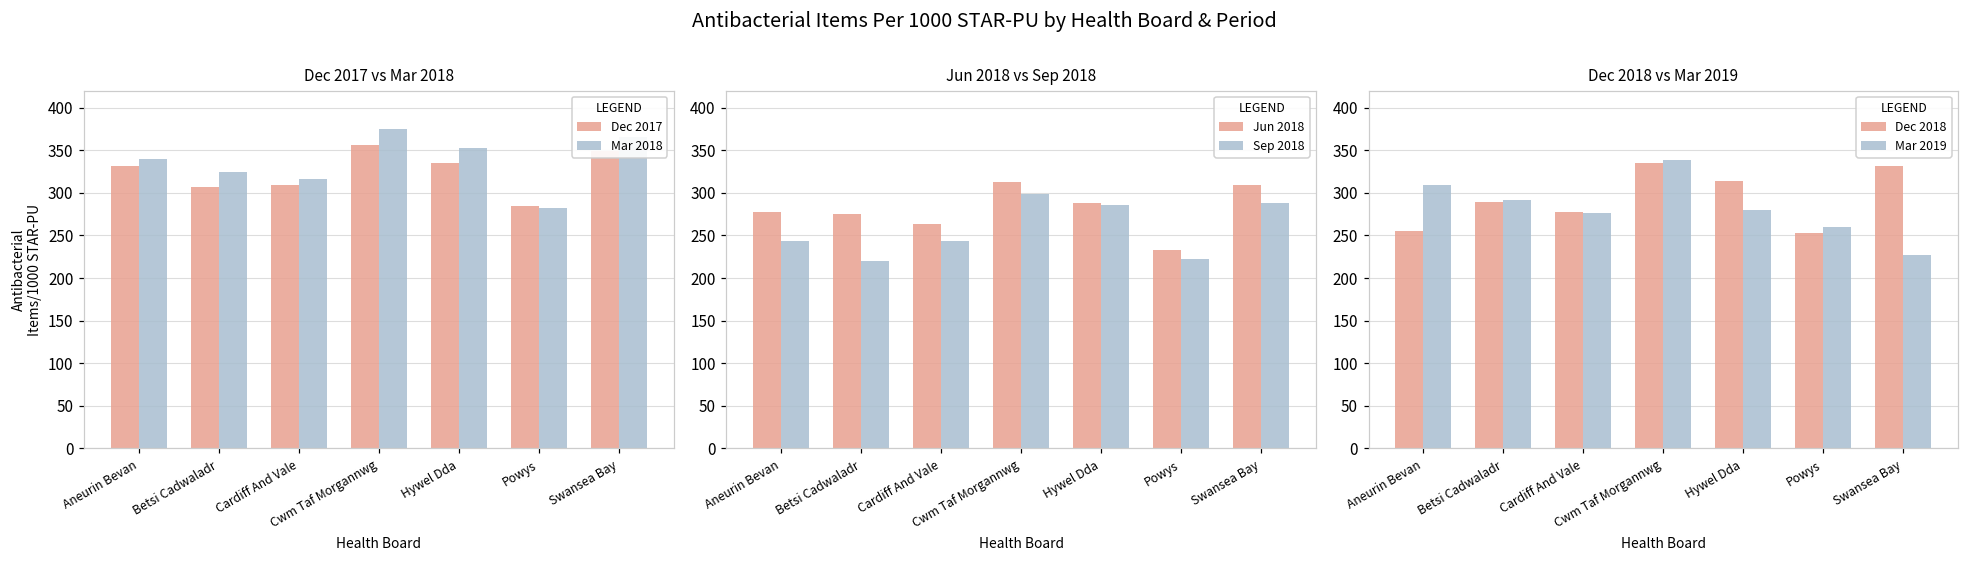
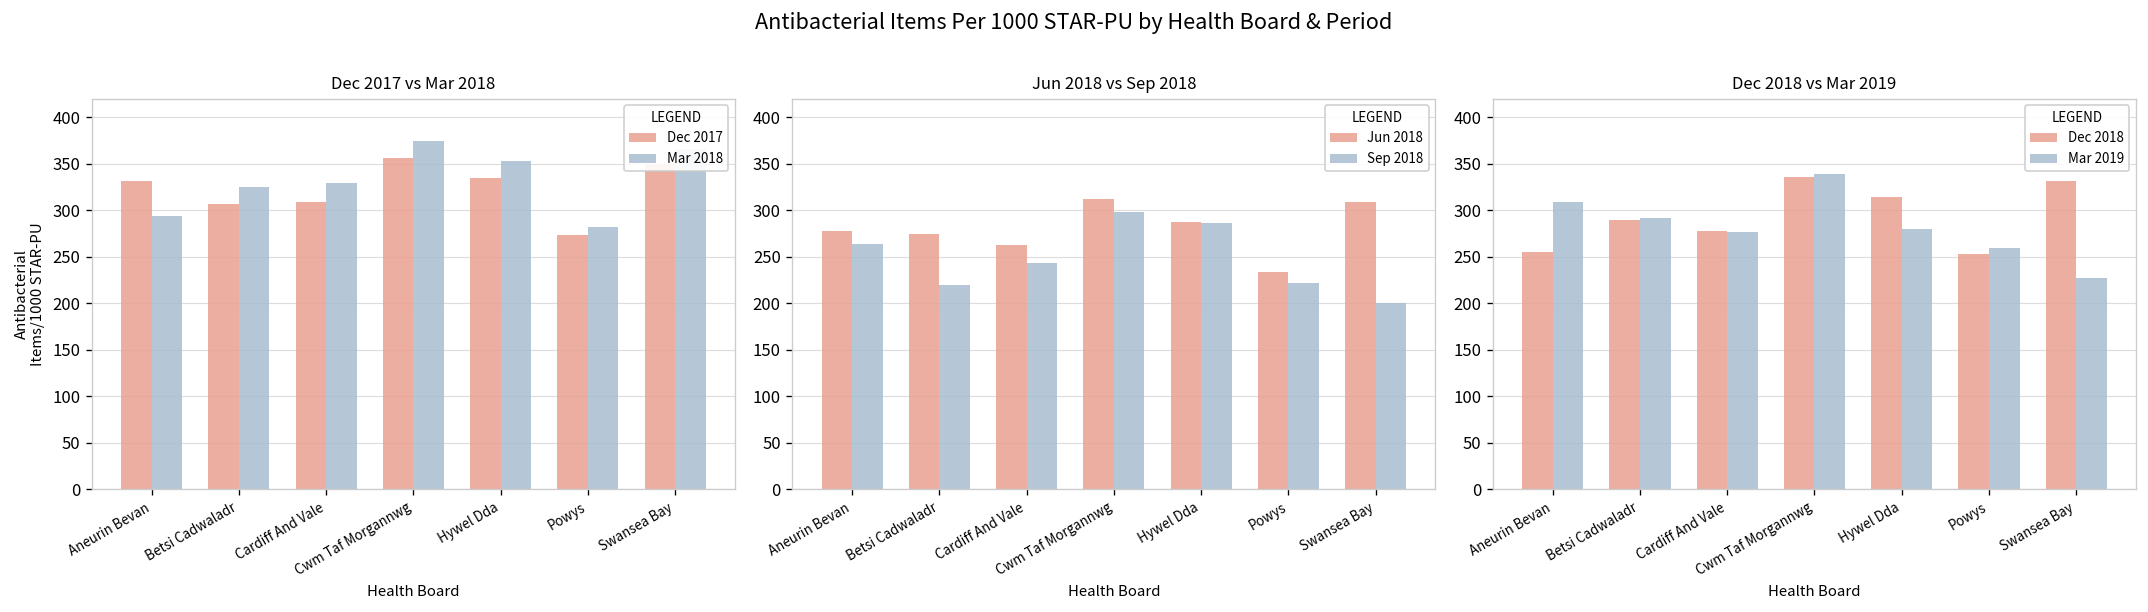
  {
    "Dec 2017 vs Mar 2018": {
      "Dec 2017": {
        "Aneurin Bevan": 330,
        "Betsi Cadwaladr": 310,
        "Cardiff And Vale": 310,
        "Cwm Taf Morgannwg": 360,
        "Hywel Dda": 340,
-       "Powys": 290
+       "Powys": 270
      },
      "Mar 2018": {
-       "Aneurin Bevan": 340,
+       "Aneurin Bevan": 290,
        "Betsi Cadwaladr": 320,
-       "Cardiff And Vale": 320,
+       "Cardiff And Vale": 330,
        "Cwm Taf Morgannwg": 370,
        "Hywel Dda": 350,
        "Powys": 280
      }
    },
    "Jun 2018 vs Sep 2018": {
      "Jun 2018": {
        "Aneurin Bevan": 280,
        "Betsi Cadwaladr": 270,
        "Cardiff And Vale": 260,
        "Cwm Taf Morgannwg": 310,
        "Hywel Dda": 290,
        "Powys": 230,
        "Swansea Bay": 310
      },
      "Sep 2018": {
-       "Aneurin Bevan": 240,
+       "Aneurin Bevan": 260,
        "Betsi Cadwaladr": 220,
        "Cardiff And Vale": 240,
        "Cwm Taf Morgannwg": 300,
        "Hywel Dda": 290,
        "Powys": 220,
-       "Swansea Bay": 290
+       "Swansea Bay": 200
      }
    },
    "Dec 2018 vs Mar 2019": {
      "Dec 2018": {
        "Aneurin Bevan": 260,
        "Betsi Cadwaladr": 290,
        "Cardiff And Vale": 280,
        "Cwm Taf Morgannwg": 340,
        "Hywel Dda": 310,
        "Powys": 250,
        "Swansea Bay": 330
      },
      "Mar 2019": {
        "Aneurin Bevan": 310,
        "Betsi Cadwaladr": 290,
        "Cardiff And Vale": 280,
        "Cwm Taf Morgannwg": 340,
        "Hywel Dda": 280,
        "Powys": 260,
        "Swansea Bay": 230
      }
    }
  }
